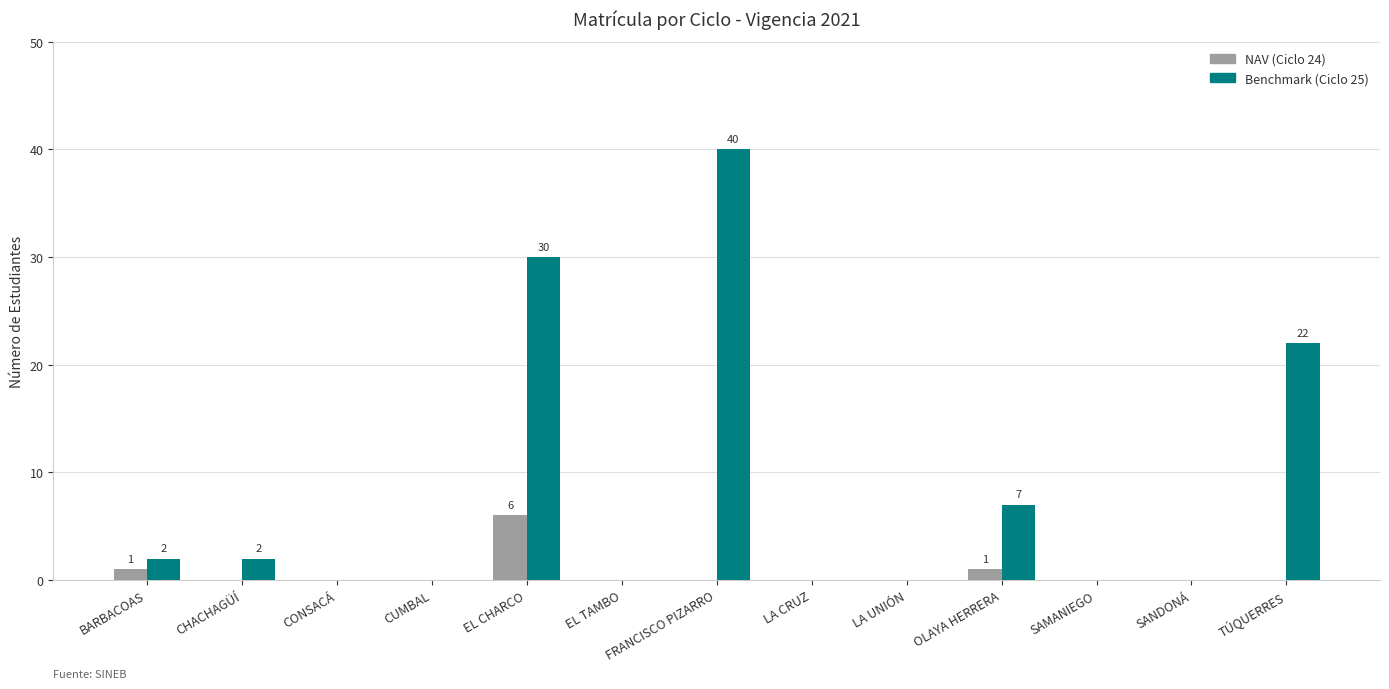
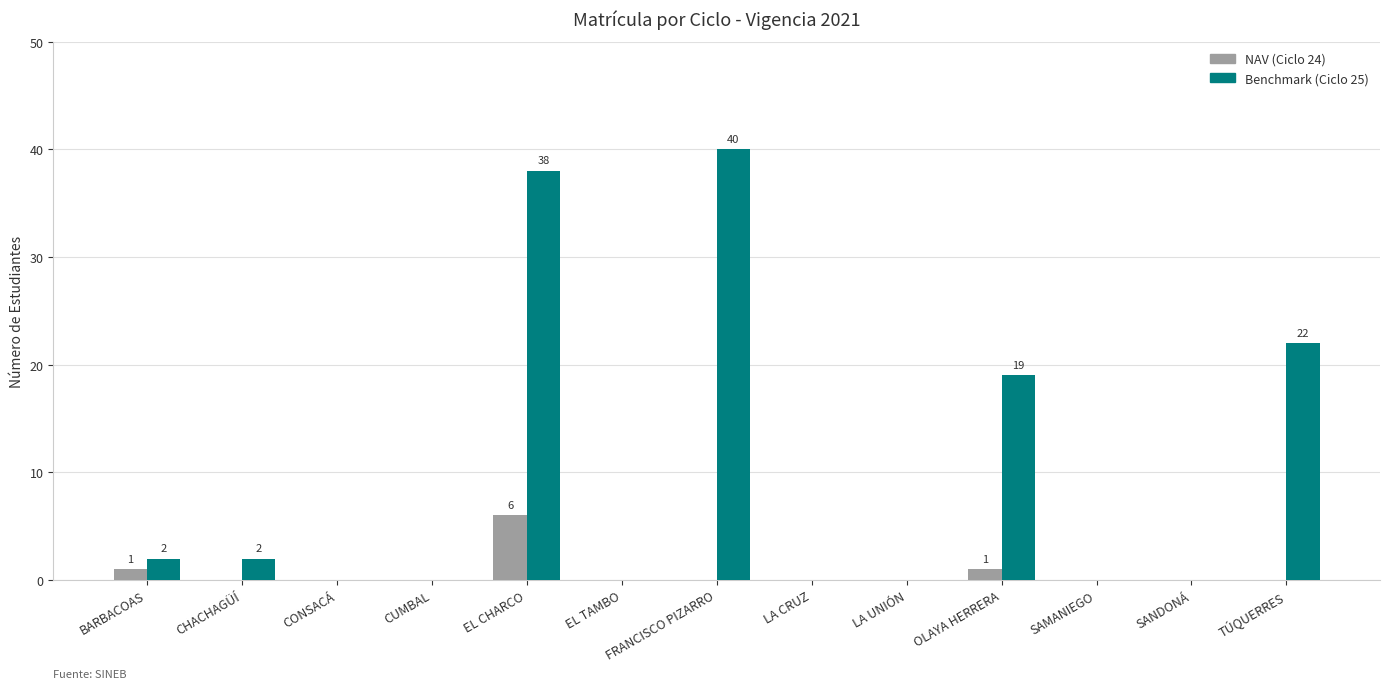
  {
    "NAV (Ciclo 24)": {
      "BARBACOAS": 1,
      "EL CHARCO": 6,
      "OLAYA HERRERA": 1
    },
    "Benchmark (Ciclo 25)": {
      "BARBACOAS": 2,
      "CHACHAGÜÍ": 2,
-     "EL CHARCO": 30,
+     "EL CHARCO": 38,
      "FRANCISCO PIZARRO": 40,
-     "OLAYA HERRERA": 7,
+     "OLAYA HERRERA": 19,
      "TÚQUERRES": 22
    }
  }
